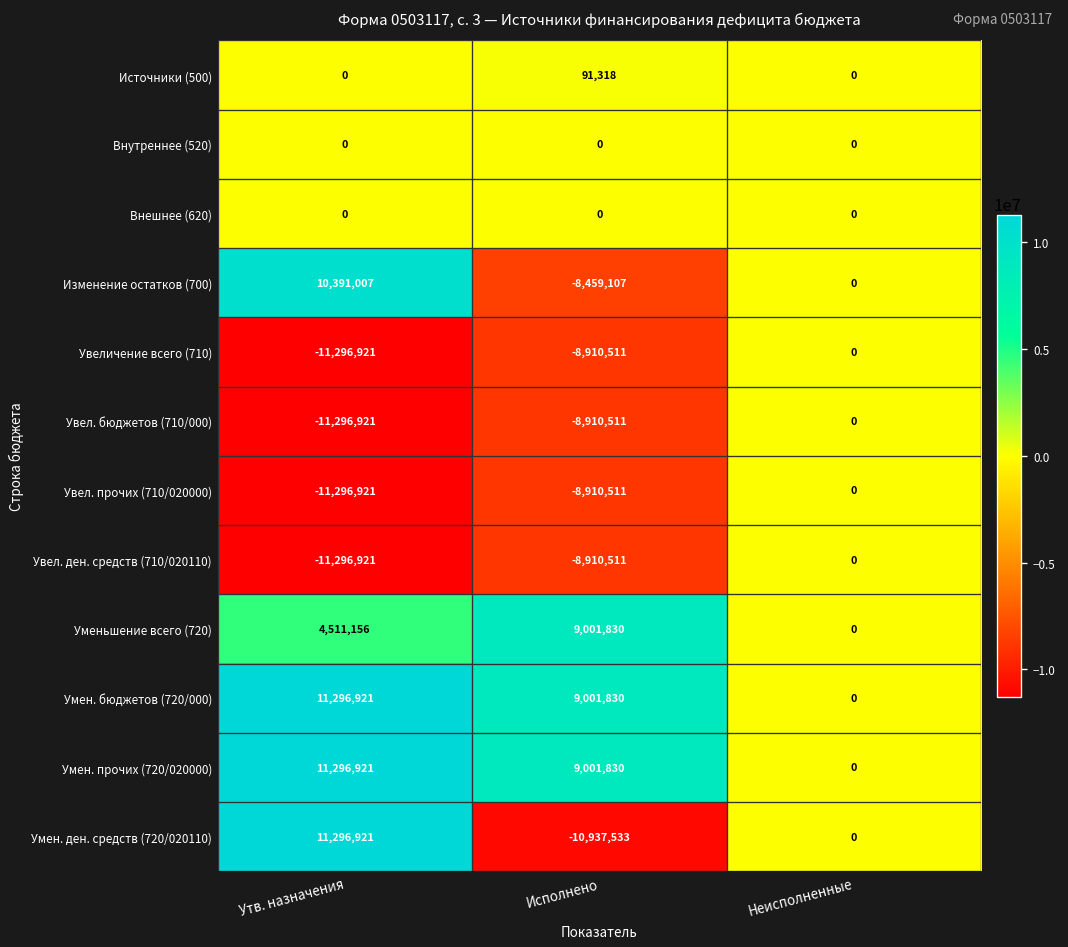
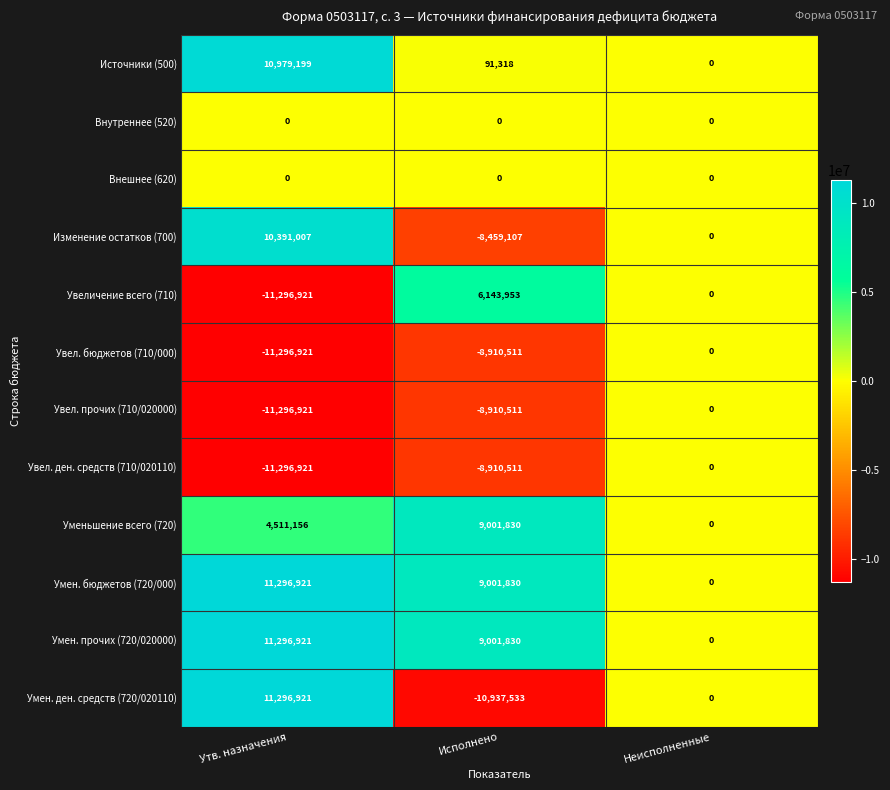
  {
    "Источники (500)": {
-     "Утв. назначения": "0",
+     "Утв. назначения": "10,979,199",
      "Исполнено": "91,318",
      "Неисполненные": "0"
    },
    "Внутреннее (520)": {
      "Утв. назначения": "0",
      "Исполнено": "0",
      "Неисполненные": "0"
    },
    "Внешнее (620)": {
      "Утв. назначения": "0",
      "Исполнено": "0",
      "Неисполненные": "0"
    },
    "Изменение остатков (700)": {
      "Утв. назначения": "10,391,007",
      "Исполнено": "-8,459,107",
      "Неисполненные": "0"
    },
    "Увеличение всего (710)": {
      "Утв. назначения": "-11,296,921",
-     "Исполнено": "-8,910,511",
+     "Исполнено": "6,143,953",
      "Неисполненные": "0"
    },
    "Увел. бюджетов (710/000)": {
      "Утв. назначения": "-11,296,921",
      "Исполнено": "-8,910,511",
      "Неисполненные": "0"
    },
    "Увел. прочих (710/020000)": {
      "Утв. назначения": "-11,296,921",
      "Исполнено": "-8,910,511",
      "Неисполненные": "0"
    },
    "Увел. ден. средств (710/020110)": {
      "Утв. назначения": "-11,296,921",
      "Исполнено": "-8,910,511",
      "Неисполненные": "0"
    },
    "Уменьшение всего (720)": {
      "Утв. назначения": "4,511,156",
      "Исполнено": "9,001,830",
      "Неисполненные": "0"
    },
    "Умен. бюджетов (720/000)": {
      "Утв. назначения": "11,296,921",
      "Исполнено": "9,001,830",
      "Неисполненные": "0"
    },
    "Умен. прочих (720/020000)": {
      "Утв. назначения": "11,296,921",
      "Исполнено": "9,001,830",
      "Неисполненные": "0"
    },
    "Умен. ден. средств (720/020110)": {
      "Утв. назначения": "11,296,921",
      "Исполнено": "-10,937,533",
      "Неисполненные": "0"
    }
  }
